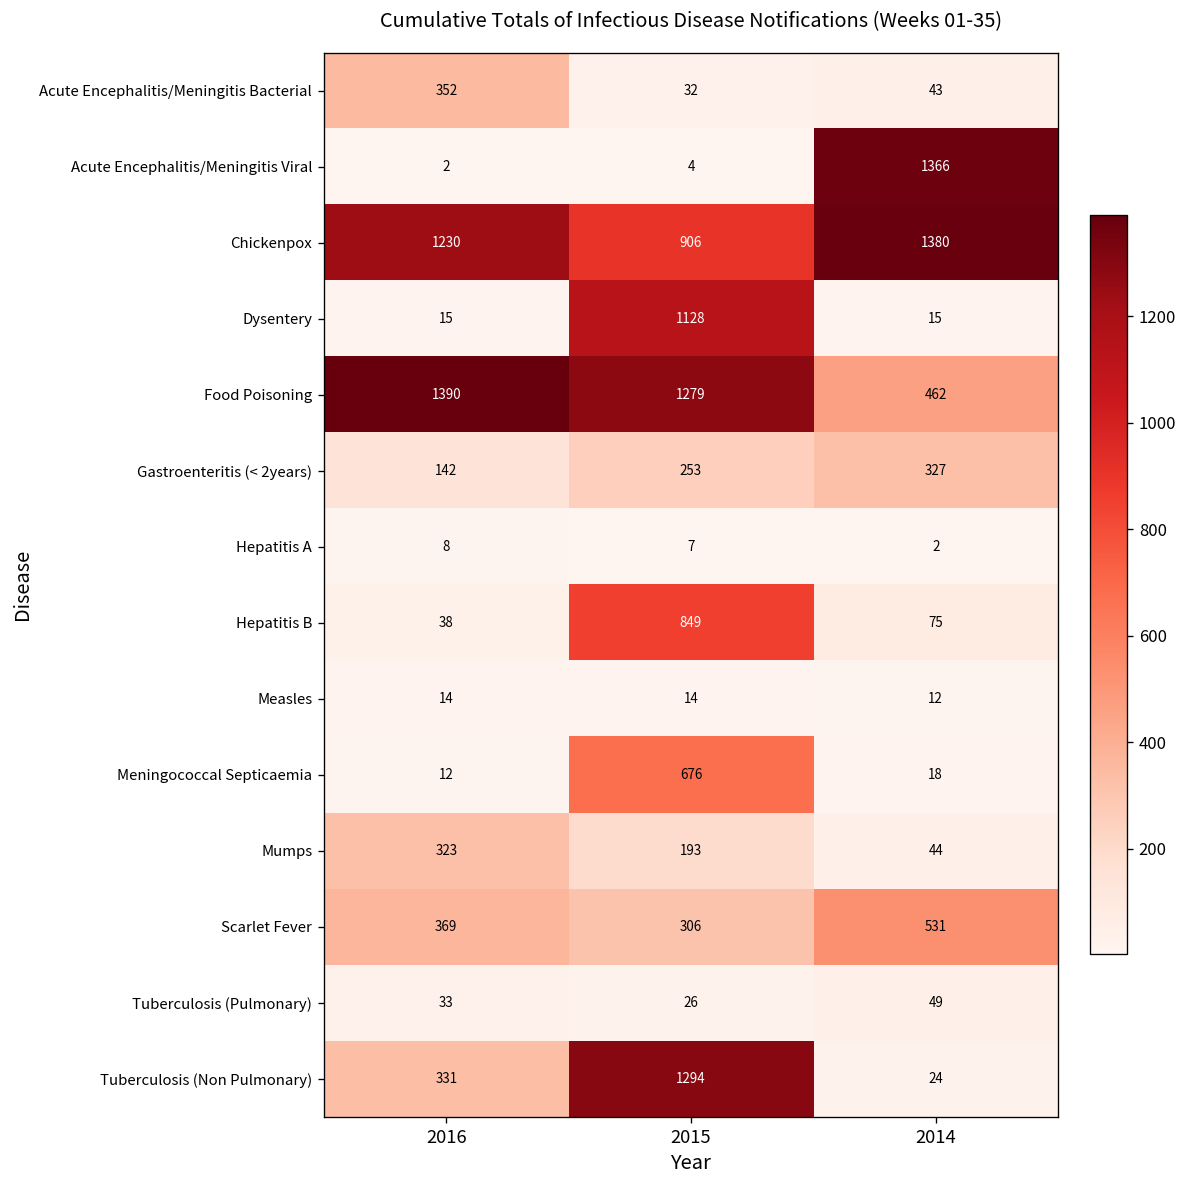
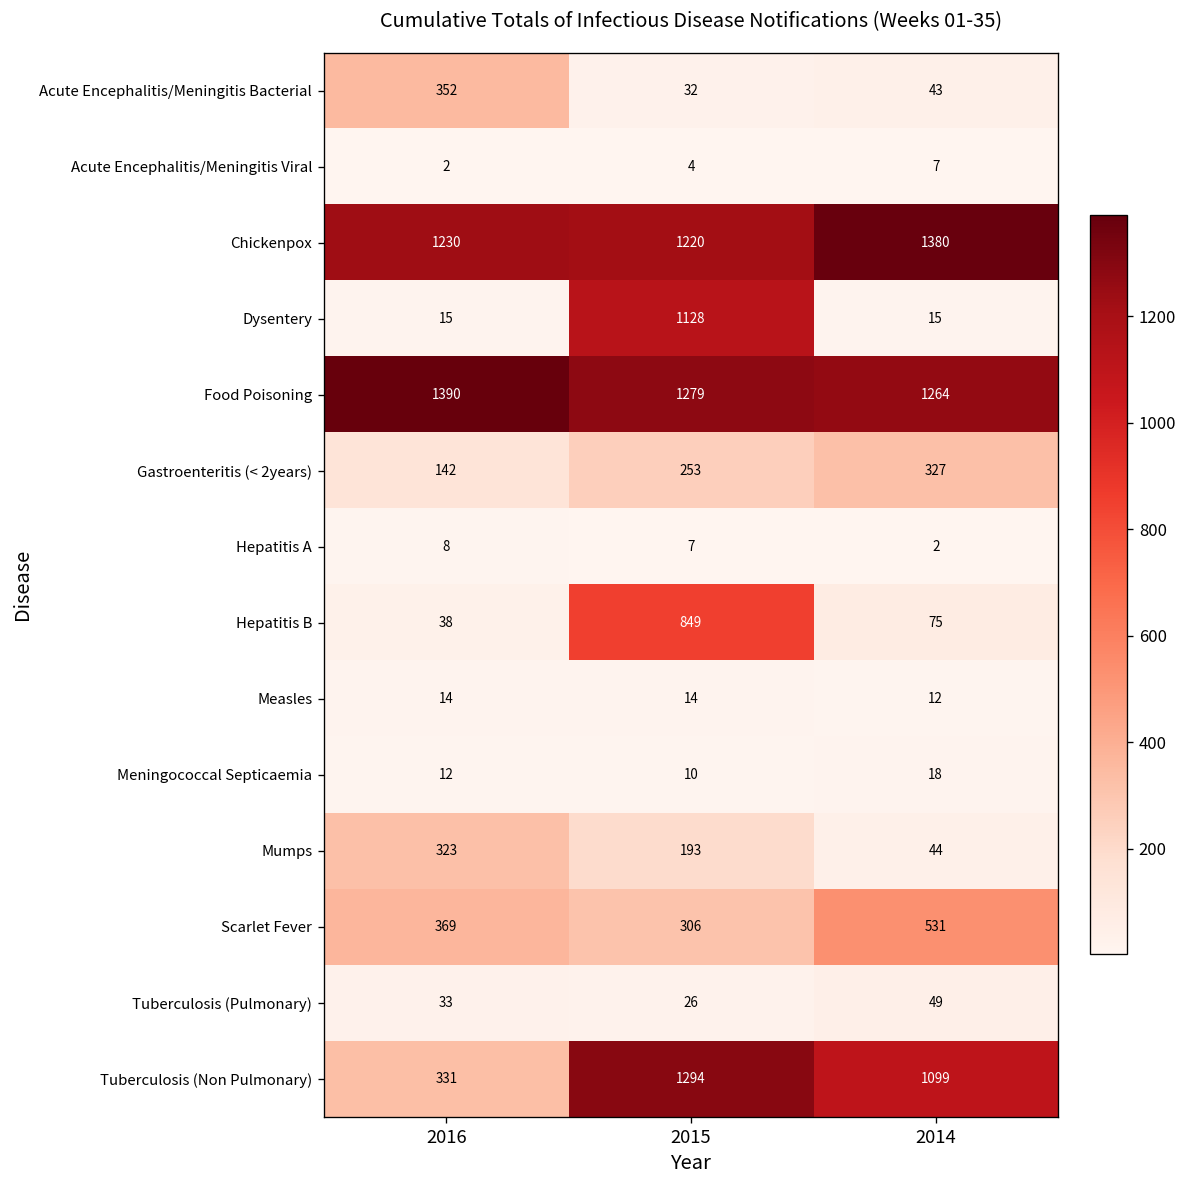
  {
    "Acute Encephalitis/Meningitis Bacterial": {
      "2016": 352,
      "2015": 32,
      "2014": 43
    },
    "Acute Encephalitis/Meningitis Viral": {
      "2016": 2,
      "2015": 4,
-     "2014": 1366
+     "2014": 7
    },
    "Chickenpox": {
      "2016": 1230,
-     "2015": 906,
+     "2015": 1220,
      "2014": 1380
    },
    "Dysentery": {
      "2016": 15,
      "2015": 1128,
      "2014": 15
    },
    "Food Poisoning": {
      "2016": 1390,
      "2015": 1279,
-     "2014": 462
+     "2014": 1264
    },
    "Gastroenteritis (< 2years)": {
      "2016": 142,
      "2015": 253,
      "2014": 327
    },
    "Hepatitis A": {
      "2016": 8,
      "2015": 7,
      "2014": 2
    },
    "Hepatitis B": {
      "2016": 38,
      "2015": 849,
      "2014": 75
    },
    "Measles": {
      "2016": 14,
      "2015": 14,
      "2014": 12
    },
    "Meningococcal Septicaemia": {
      "2016": 12,
-     "2015": 676,
+     "2015": 10,
      "2014": 18
    },
    "Mumps": {
      "2016": 323,
      "2015": 193,
      "2014": 44
    },
    "Scarlet Fever": {
      "2016": 369,
      "2015": 306,
      "2014": 531
    },
    "Tuberculosis (Pulmonary)": {
      "2016": 33,
      "2015": 26,
      "2014": 49
    },
    "Tuberculosis (Non Pulmonary)": {
      "2016": 331,
      "2015": 1294,
-     "2014": 24
+     "2014": 1099
    }
  }
